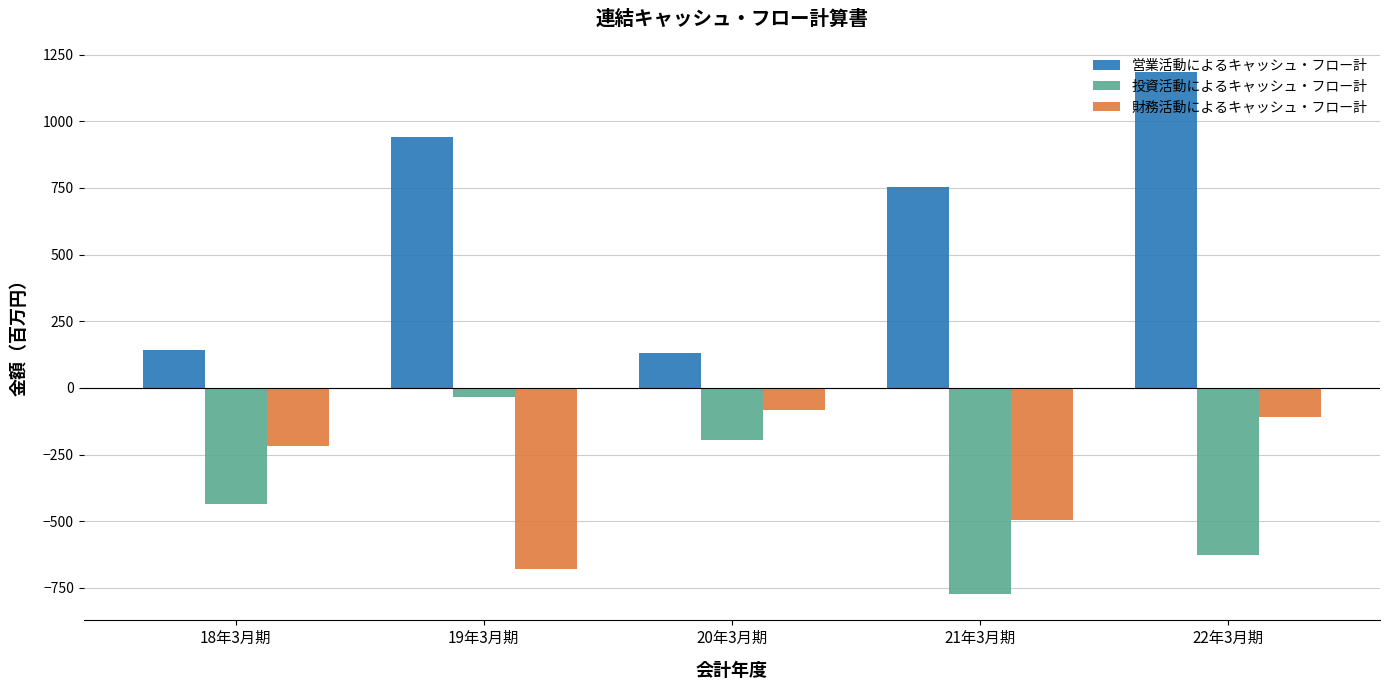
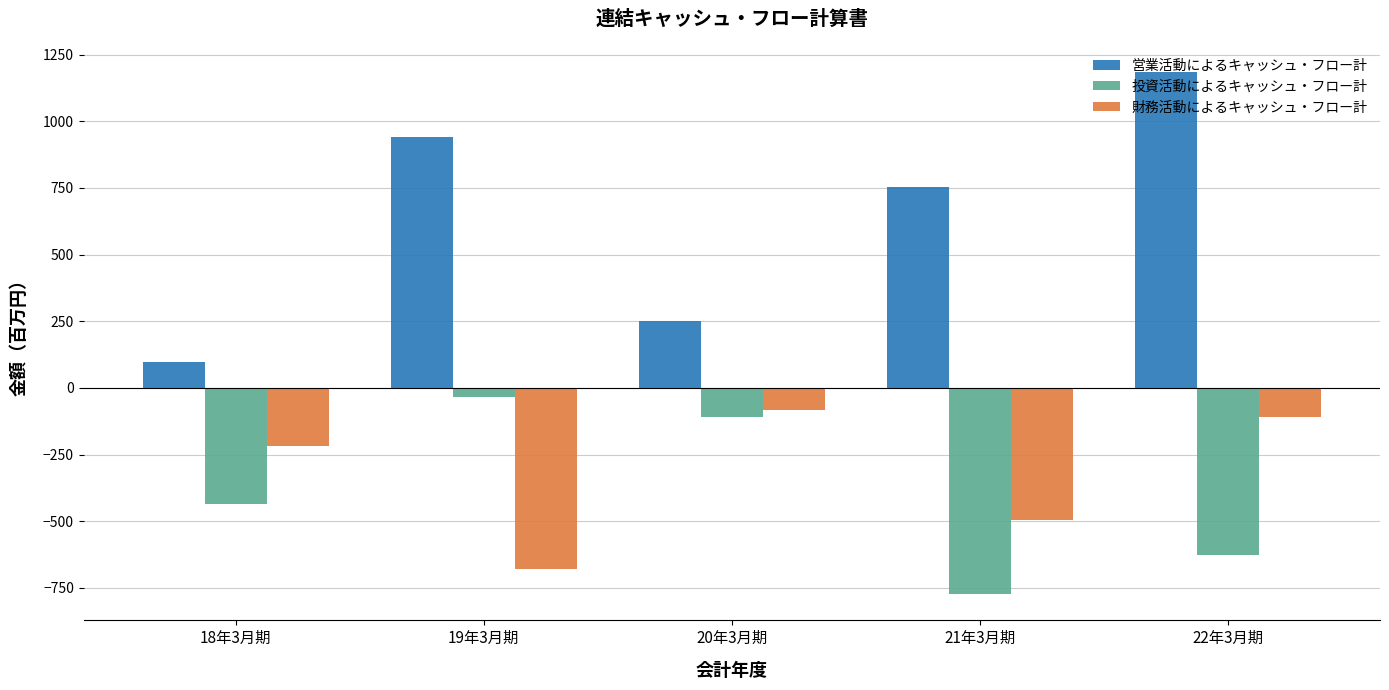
  {
    "営業活動によるキャッシュ・フロー計": {
-     "18年3月期": 140,
+     "18年3月期": 100,
      "19年3月期": 940,
-     "20年3月期": 130,
+     "20年3月期": 250,
      "21年3月期": 750,
      "22年3月期": 1180
    },
    "投資活動によるキャッシュ・フロー計": {
      "18年3月期": -440,
      "19年3月期": -30,
-     "20年3月期": -200,
+     "20年3月期": -110,
      "21年3月期": -770,
      "22年3月期": -630
    },
    "財務活動によるキャッシュ・フロー計": {
      "18年3月期": -220,
      "19年3月期": -680,
      "20年3月期": -80,
      "21年3月期": -500,
      "22年3月期": -110
    }
  }
